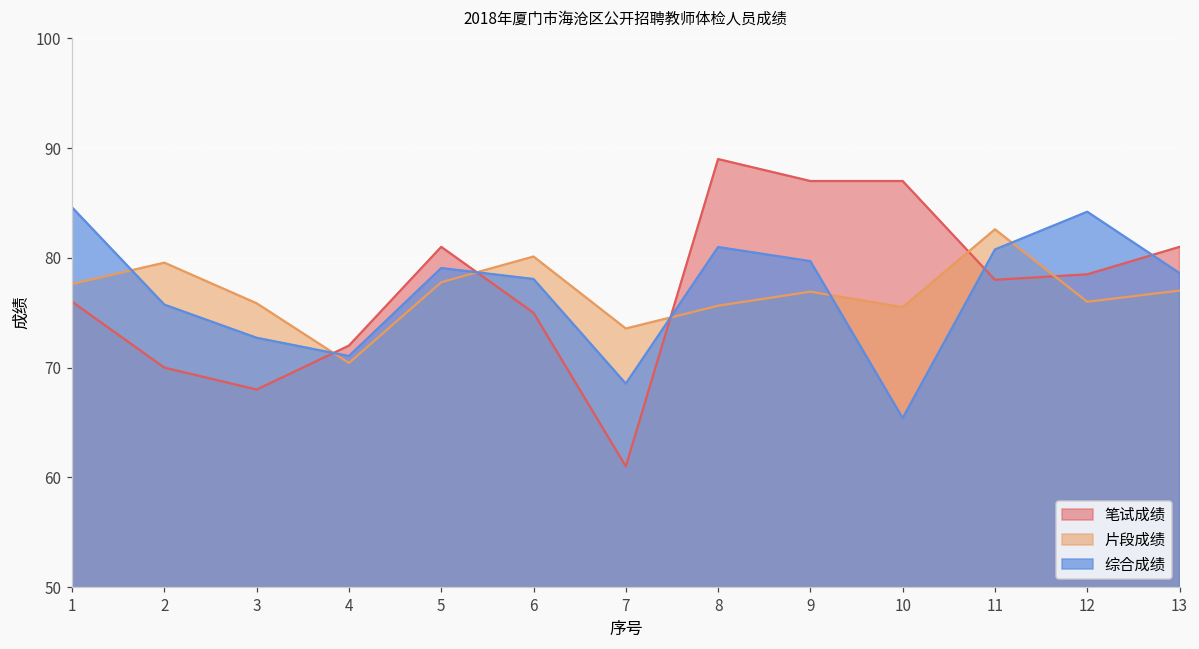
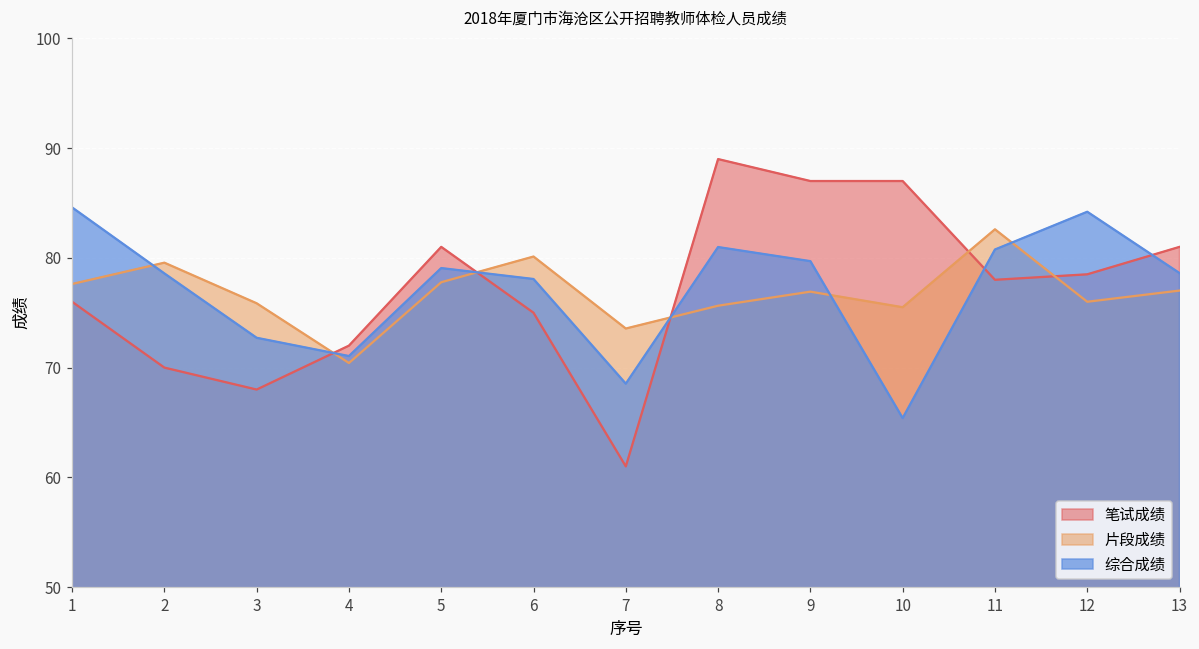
  {
    "综合成绩": {
      "1": 85,
-     "2": 76,
+     "2": 79,
      "3": 73,
      "4": 71,
      "5": 79,
      "6": 78,
      "7": 69,
      "8": 81,
      "9": 80,
      "10": 65,
      "11": 81,
      "12": 84,
      "13": 79
    }
  }
